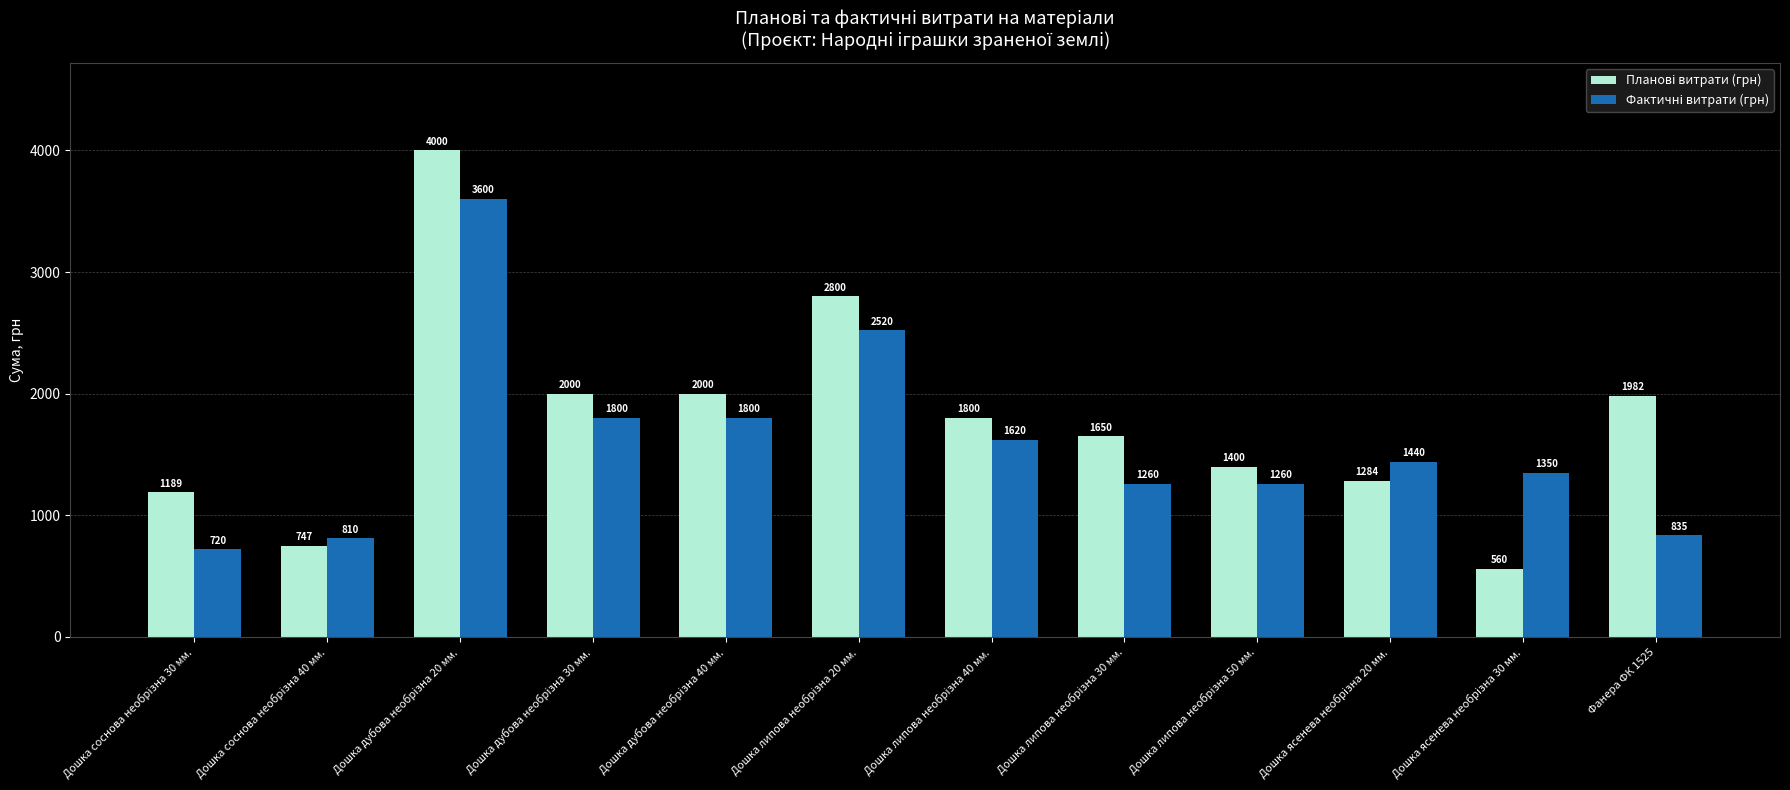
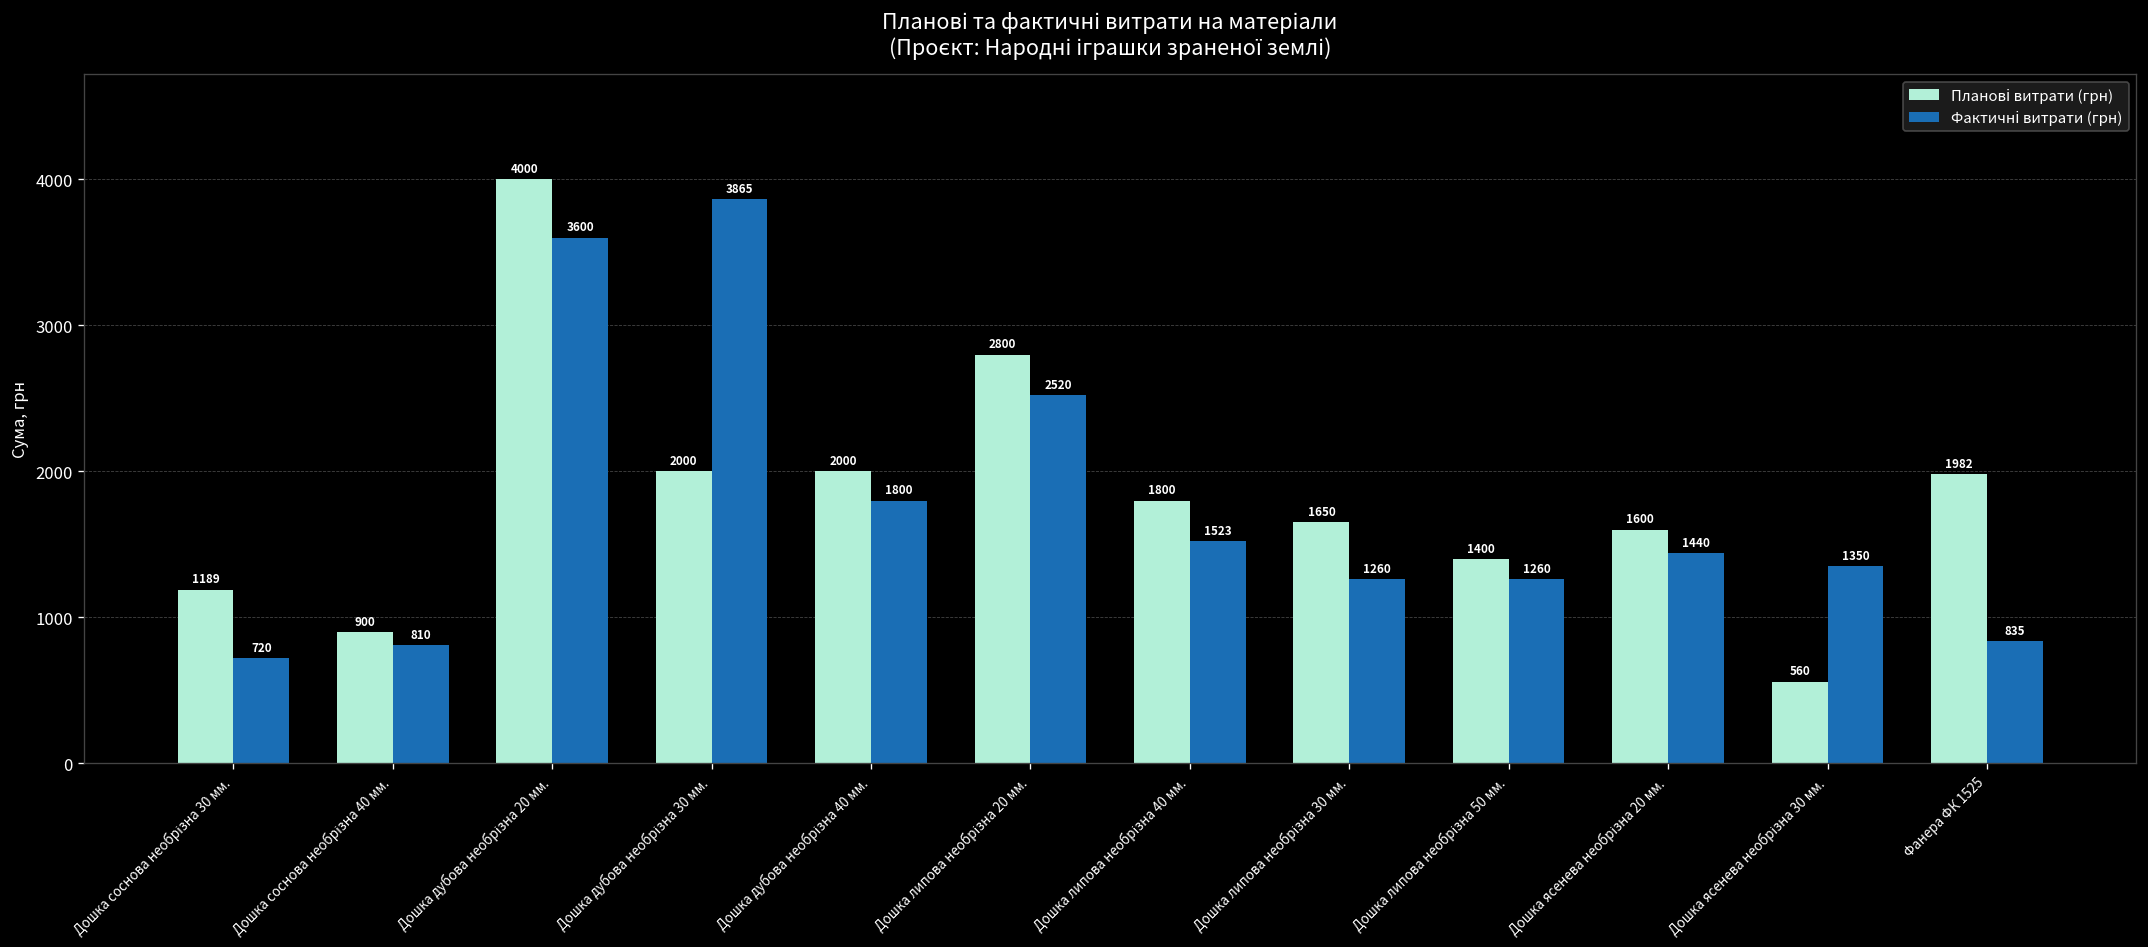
  {
    "Планові витрати (грн)": {
      "Дошка соснова необрізна 30 мм.": 1189,
-     "Дошка соснова необрізна 40 мм.": 747,
+     "Дошка соснова необрізна 40 мм.": 900,
      "Дошка дубова необрізна 20 мм.": 4000,
      "Дошка дубова необрізна 30 мм.": 2000,
      "Дошка дубова необрізна 40 мм.": 2000,
      "Дошка липова необрізна 20 мм.": 2800,
      "Дошка липова необрізна 40 мм.": 1800,
      "Дошка липова необрізна 30 мм.": 1650,
      "Дошка липова необрізна 50 мм.": 1400,
-     "Дошка ясенева необрізна 20 мм.": 1284,
+     "Дошка ясенева необрізна 20 мм.": 1600,
      "Дошка ясенева необрізна 30 мм.": 560,
      "Фанера ФК 1525": 1982
    },
    "Фактичні витрати (грн)": {
      "Дошка соснова необрізна 30 мм.": 720,
      "Дошка соснова необрізна 40 мм.": 810,
      "Дошка дубова необрізна 20 мм.": 3600,
-     "Дошка дубова необрізна 30 мм.": 1800,
+     "Дошка дубова необрізна 30 мм.": 3865,
      "Дошка дубова необрізна 40 мм.": 1800,
      "Дошка липова необрізна 20 мм.": 2520,
-     "Дошка липова необрізна 40 мм.": 1620,
+     "Дошка липова необрізна 40 мм.": 1523,
      "Дошка липова необрізна 30 мм.": 1260,
      "Дошка липова необрізна 50 мм.": 1260,
      "Дошка ясенева необрізна 20 мм.": 1440,
      "Дошка ясенева необрізна 30 мм.": 1350,
      "Фанера ФК 1525": 835
    }
  }
